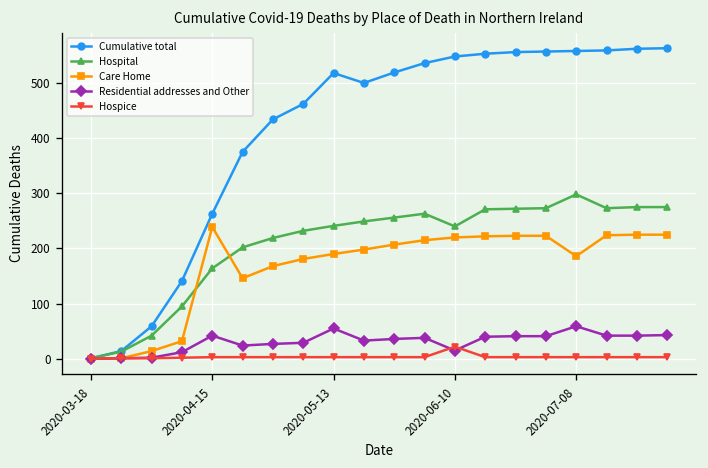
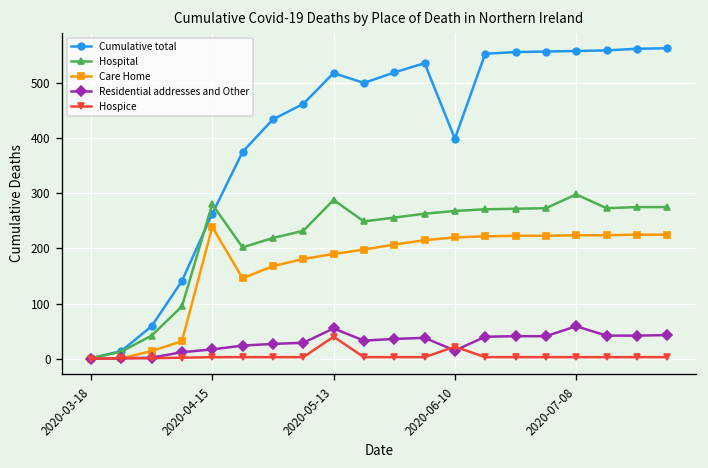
  {
    "Cumulative total": {
      "2020-04-15": 260,
      "2020-05-13": 520,
-     "2020-06-10": 550,
+     "2020-06-10": 400,
      "2020-07-08": 560
    },
    "Hospital": {
-     "2020-04-15": 160,
-     "2020-05-13": 240,
-     "2020-06-10": 240,
+     "2020-04-15": 280,
+     "2020-05-13": 290,
+     "2020-06-10": 270,
      "2020-07-08": 300
    },
    "Care Home": {
      "2020-04-15": 240,
      "2020-05-13": 190,
      "2020-06-10": 220,
-     "2020-07-08": 190
+     "2020-07-08": 220
    },
    "Residential addresses and Other": {
-     "2020-04-15": 40,
+     "2020-04-15": 20,
      "2020-05-13": 60,
      "2020-06-10": 20,
      "2020-07-08": 60
    },
    "Hospice": {
      "2020-04-15": 0,
-     "2020-05-13": 0,
+     "2020-05-13": 40,
      "2020-06-10": 20,
      "2020-07-08": 0
    }
  }
